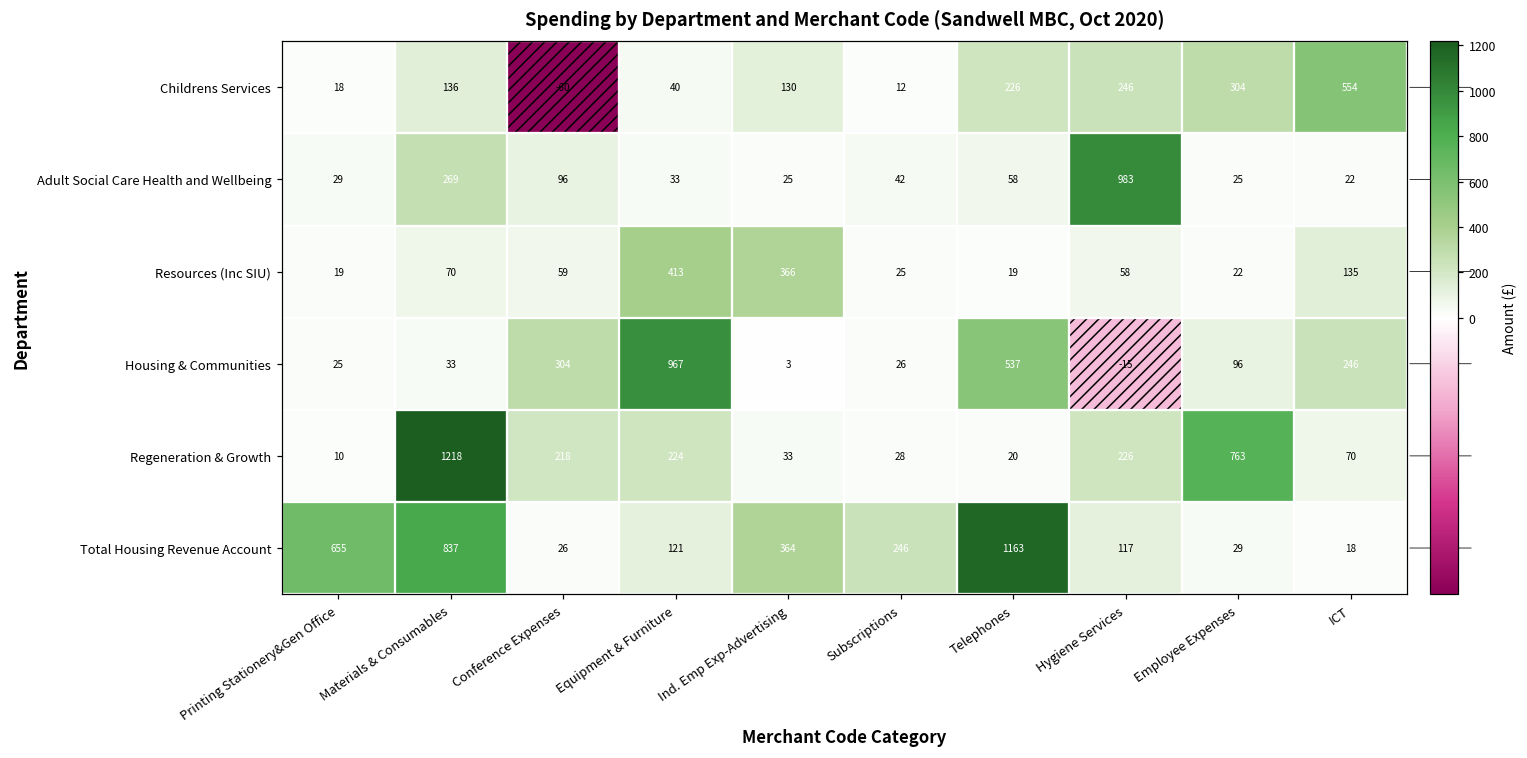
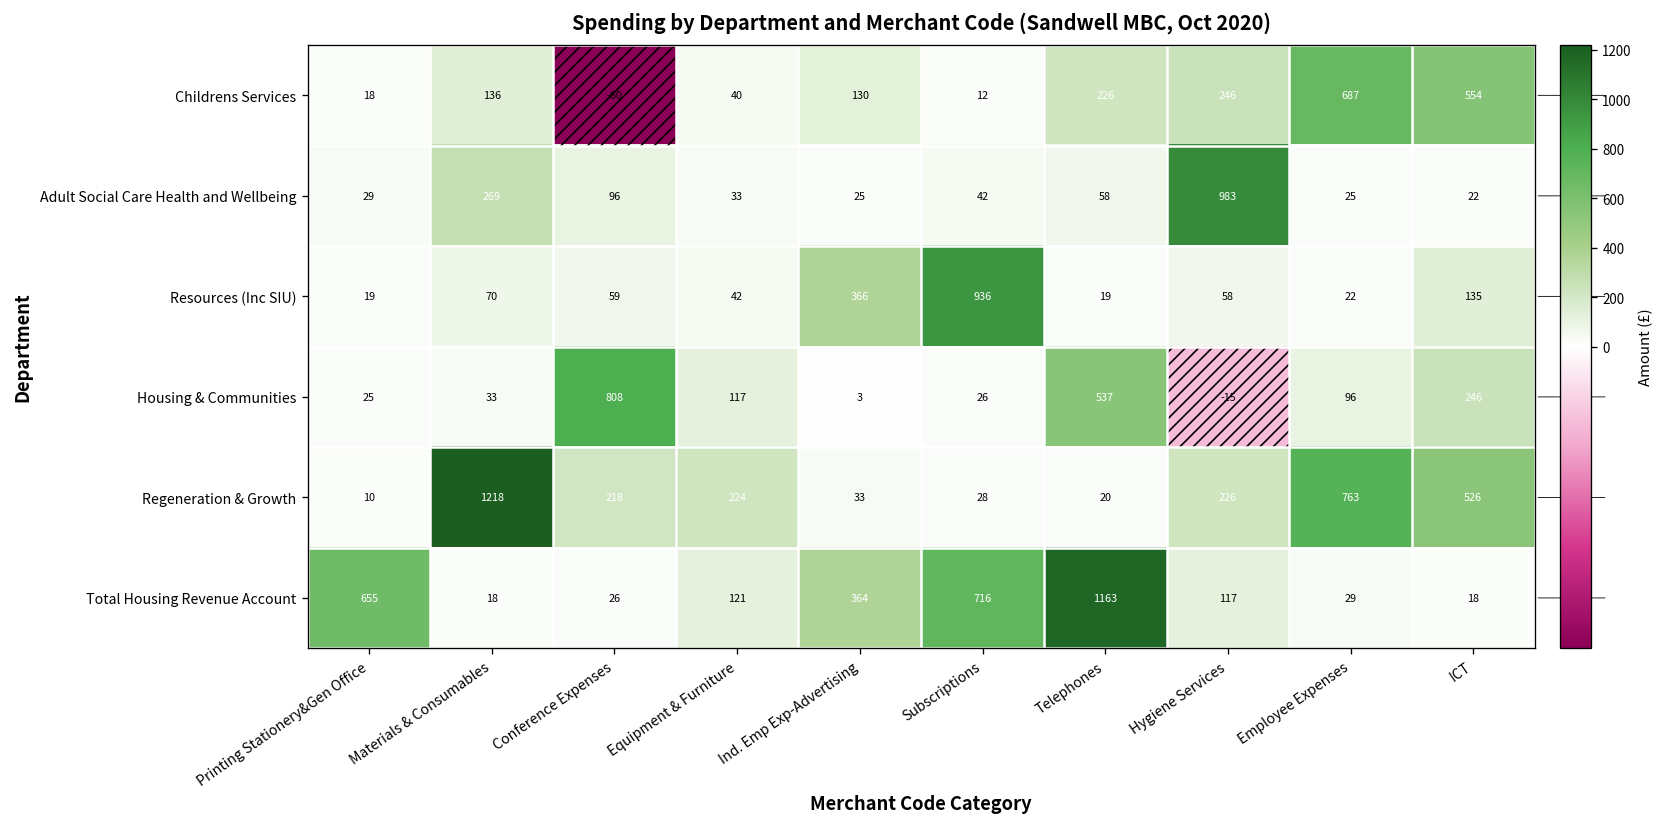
  {
    "Childrens Services": {
      "Printing Stationery&Gen Office": 18,
      "Materials & Consumables": 136,
      "Conference Expenses": -60,
      "Equipment & Furniture": 40,
      "Ind. Emp Exp-Advertising": 130,
      "Subscriptions": 12,
      "Telephones": 226,
      "Hygiene Services": 246,
-     "Employee Expenses": 304,
+     "Employee Expenses": 687,
      "ICT": 554
    },
    "Adult Social Care Health and Wellbeing": {
      "Printing Stationery&Gen Office": 29,
      "Materials & Consumables": 269,
      "Conference Expenses": 96,
      "Equipment & Furniture": 33,
      "Ind. Emp Exp-Advertising": 25,
      "Subscriptions": 42,
      "Telephones": 58,
      "Hygiene Services": 983,
      "Employee Expenses": 25,
      "ICT": 22
    },
    "Resources (Inc SIU)": {
      "Printing Stationery&Gen Office": 19,
      "Materials & Consumables": 70,
      "Conference Expenses": 59,
-     "Equipment & Furniture": 413,
+     "Equipment & Furniture": 42,
      "Ind. Emp Exp-Advertising": 366,
-     "Subscriptions": 25,
+     "Subscriptions": 936,
      "Telephones": 19,
      "Hygiene Services": 58,
      "Employee Expenses": 22,
      "ICT": 135
    },
    "Housing & Communities": {
      "Printing Stationery&Gen Office": 25,
      "Materials & Consumables": 33,
-     "Conference Expenses": 304,
-     "Equipment & Furniture": 967,
+     "Conference Expenses": 808,
+     "Equipment & Furniture": 117,
      "Ind. Emp Exp-Advertising": 3,
      "Subscriptions": 26,
      "Telephones": 537,
      "Hygiene Services": -15,
      "Employee Expenses": 96,
      "ICT": 246
    },
    "Regeneration & Growth": {
      "Printing Stationery&Gen Office": 10,
      "Materials & Consumables": 1218,
      "Conference Expenses": 218,
      "Equipment & Furniture": 224,
      "Ind. Emp Exp-Advertising": 33,
      "Subscriptions": 28,
      "Telephones": 20,
      "Hygiene Services": 226,
      "Employee Expenses": 763,
-     "ICT": 70
+     "ICT": 526
    },
    "Total Housing Revenue Account": {
      "Printing Stationery&Gen Office": 655,
-     "Materials & Consumables": 837,
+     "Materials & Consumables": 18,
      "Conference Expenses": 26,
      "Equipment & Furniture": 121,
      "Ind. Emp Exp-Advertising": 364,
-     "Subscriptions": 246,
+     "Subscriptions": 716,
      "Telephones": 1163,
      "Hygiene Services": 117,
      "Employee Expenses": 29,
      "ICT": 18
    }
  }
